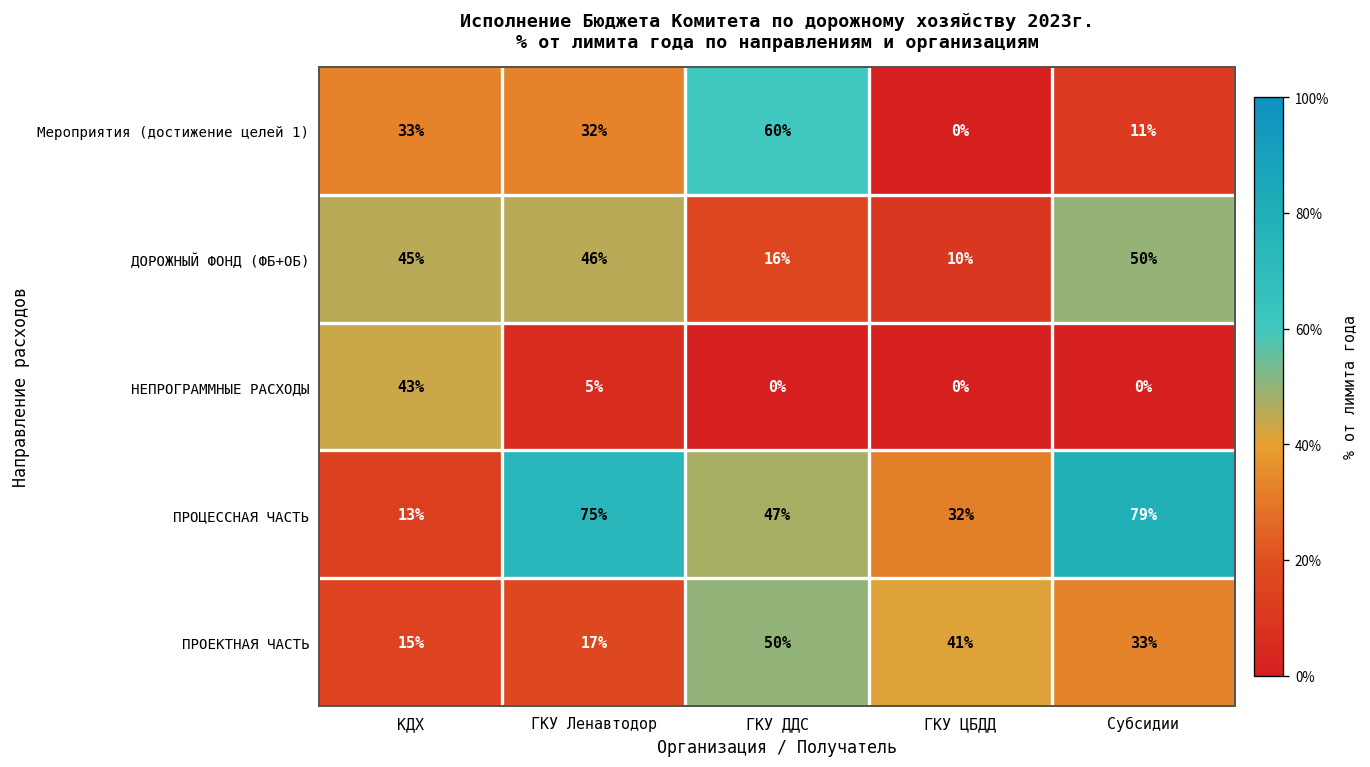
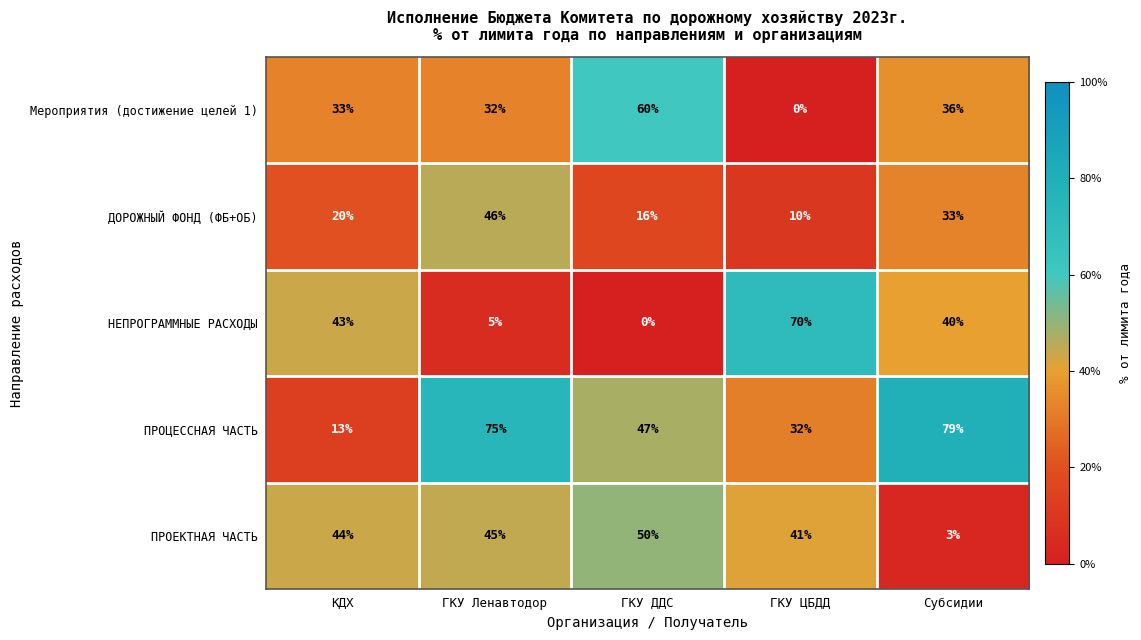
  {
    "Мероприятия (достижение целей 1)": {
      "КДХ": "33%",
      "ГКУ Ленавтодор": "32%",
      "ГКУ ДДС": "60%",
      "ГКУ ЦБДД": "0%",
-     "Субсидии": "11%"
+     "Субсидии": "36%"
    },
    "ДОРОЖНЫЙ ФОНД (ФБ+ОБ)": {
-     "КДХ": "45%",
+     "КДХ": "20%",
      "ГКУ Ленавтодор": "46%",
      "ГКУ ДДС": "16%",
      "ГКУ ЦБДД": "10%",
-     "Субсидии": "50%"
+     "Субсидии": "33%"
    },
    "НЕПРОГРАММНЫЕ РАСХОДЫ": {
      "КДХ": "43%",
      "ГКУ Ленавтодор": "5%",
      "ГКУ ДДС": "0%",
-     "ГКУ ЦБДД": "0%",
-     "Субсидии": "0%"
+     "ГКУ ЦБДД": "70%",
+     "Субсидии": "40%"
    },
    "ПРОЦЕССНАЯ ЧАСТЬ": {
      "КДХ": "13%",
      "ГКУ Ленавтодор": "75%",
      "ГКУ ДДС": "47%",
      "ГКУ ЦБДД": "32%",
      "Субсидии": "79%"
    },
    "ПРОЕКТНАЯ ЧАСТЬ": {
-     "КДХ": "15%",
-     "ГКУ Ленавтодор": "17%",
+     "КДХ": "44%",
+     "ГКУ Ленавтодор": "45%",
      "ГКУ ДДС": "50%",
      "ГКУ ЦБДД": "41%",
-     "Субсидии": "33%"
+     "Субсидии": "3%"
    }
  }
